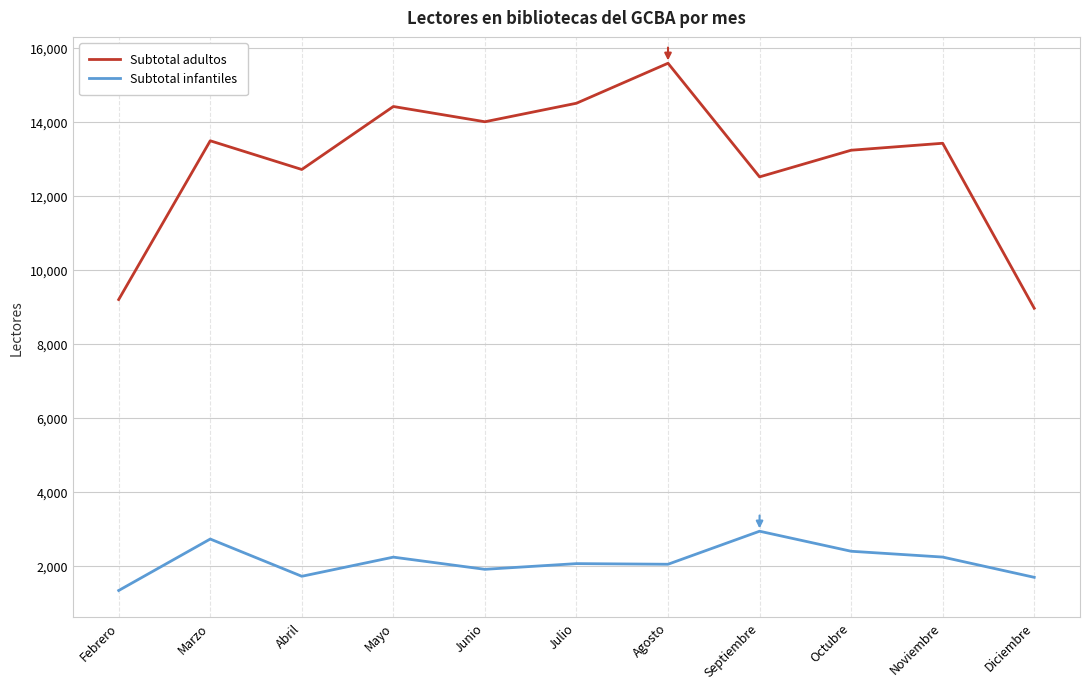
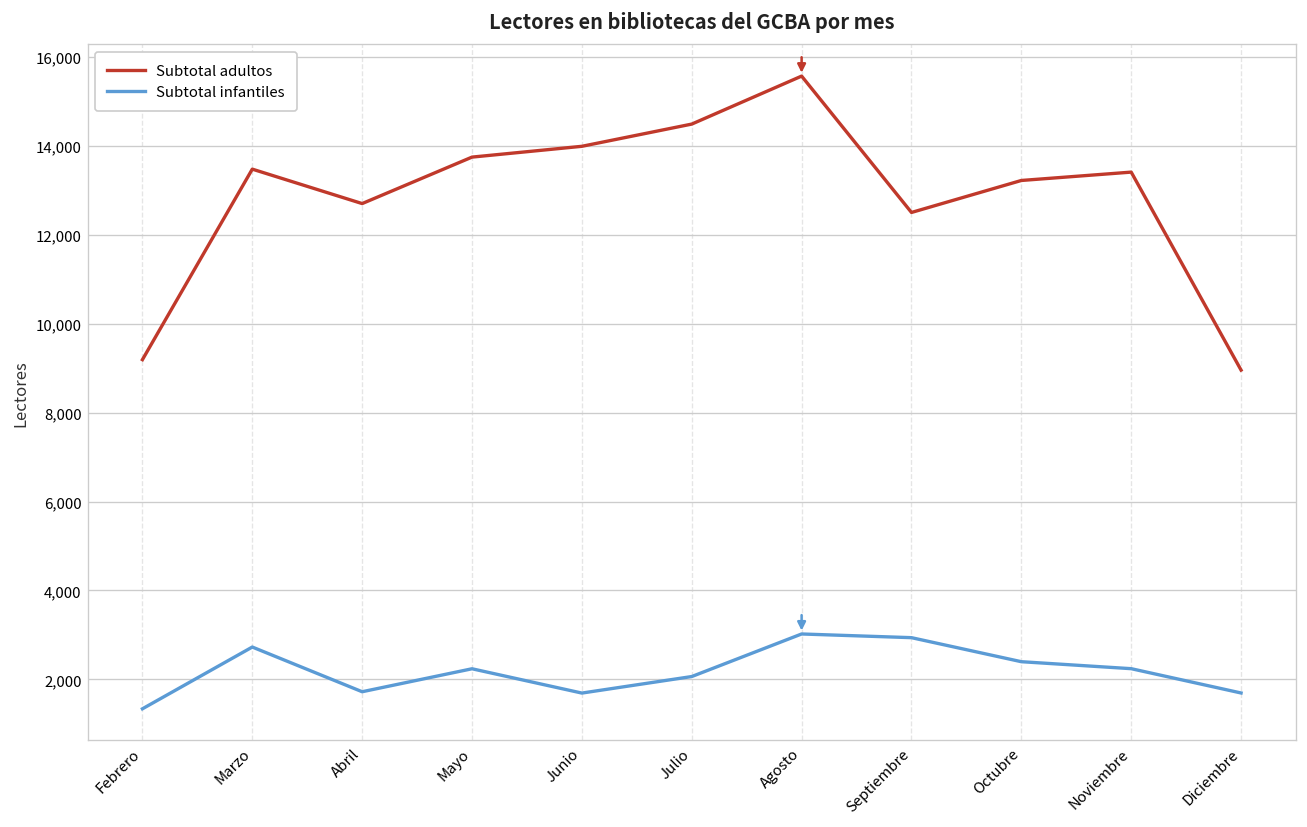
  {
    "Subtotal adultos": {
      "Febrero": "9,200",
      "Marzo": "13,500",
      "Abril": "12,700",
-     "Mayo": "14,400",
+     "Mayo": "13,800",
      "Junio": "14,000",
      "Julio": "14,500",
      "Agosto": "15,600",
      "Septiembre": "12,500",
      "Octubre": "13,200",
      "Noviembre": "13,400",
      "Diciembre": "9,000"
    },
    "Subtotal infantiles": {
      "Febrero": "1,300",
      "Marzo": "2,700",
      "Abril": "1,700",
      "Mayo": "2,200",
-     "Junio": "1,900",
+     "Junio": "1,700",
      "Julio": "2,100",
-     "Agosto": "2,000",
+     "Agosto": "3,000",
      "Septiembre": "2,900",
      "Octubre": "2,400",
      "Noviembre": "2,200",
      "Diciembre": "1,700"
    }
  }
